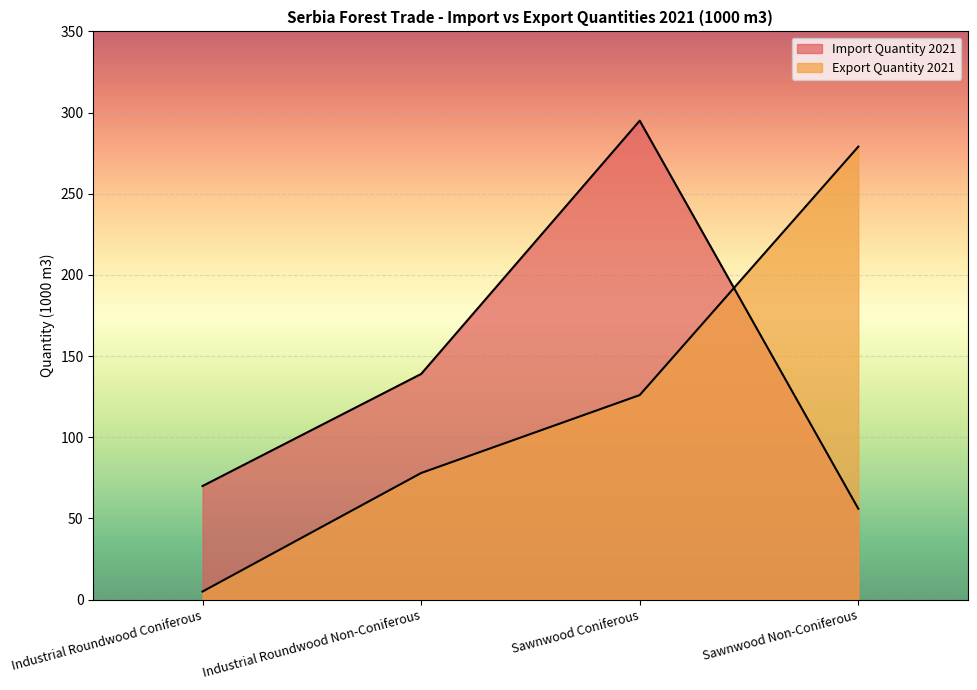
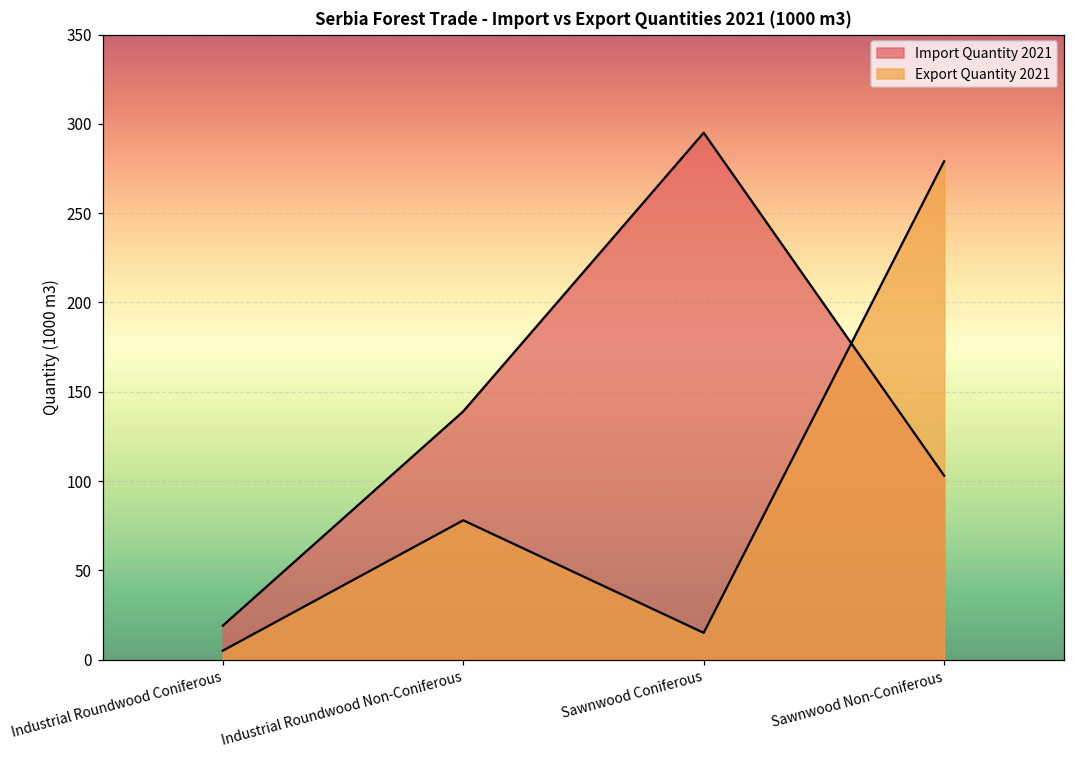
  {
    "Import Quantity 2021": {
-     "Industrial Roundwood Coniferous": 70,
+     "Industrial Roundwood Coniferous": 19,
      "Industrial Roundwood Non-Coniferous": 139,
      "Sawnwood Coniferous": 295,
-     "Sawnwood Non-Coniferous": 56
+     "Sawnwood Non-Coniferous": 103
    },
    "Export Quantity 2021": {
      "Industrial Roundwood Coniferous": 5,
      "Industrial Roundwood Non-Coniferous": 78,
-     "Sawnwood Coniferous": 126,
+     "Sawnwood Coniferous": 15,
      "Sawnwood Non-Coniferous": 279
    }
  }
